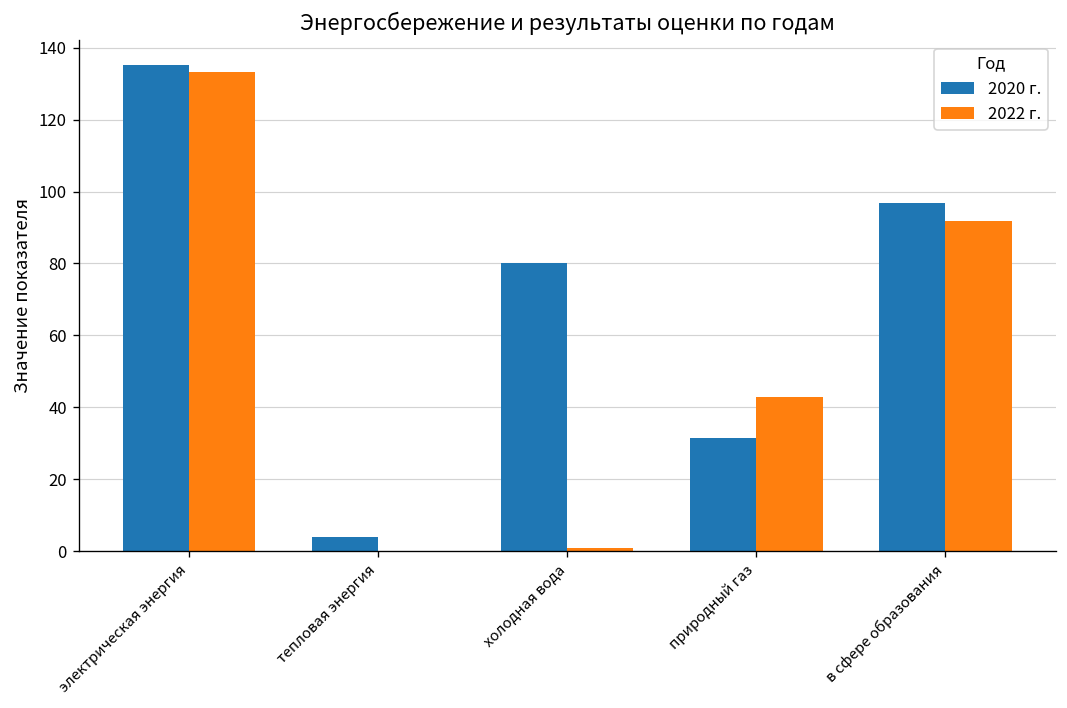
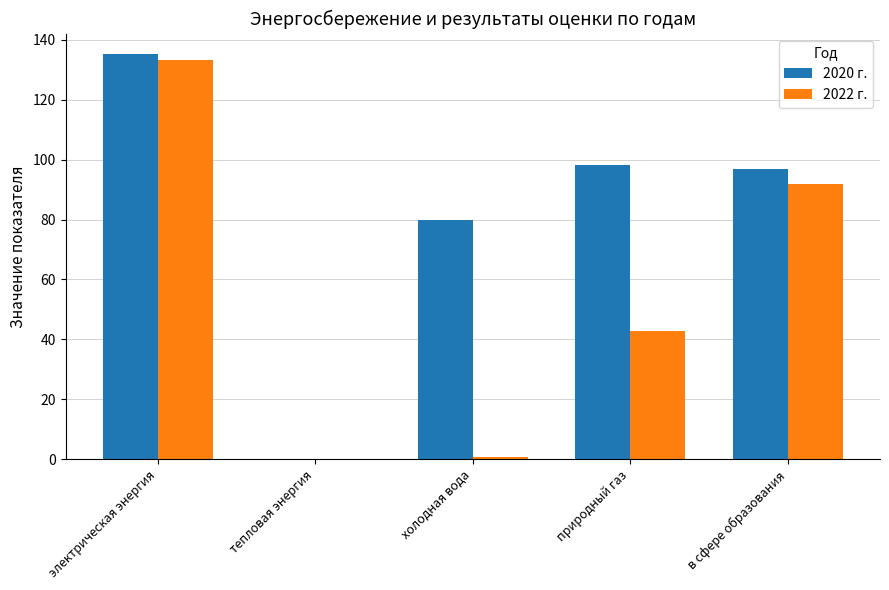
  {
    "2020 г.": {
      "электрическая энергия": 135,
-     "тепловая энергия": 4,
+     "тепловая энергия": 0,
      "холодная вода": 80,
-     "природный газ": 32,
+     "природный газ": 98,
      "в сфере образования": 97
    },
    "2022 г.": {
      "электрическая энергия": 133,
      "холодная вода": 1,
      "природный газ": 43,
      "в сфере образования": 92
    }
  }
